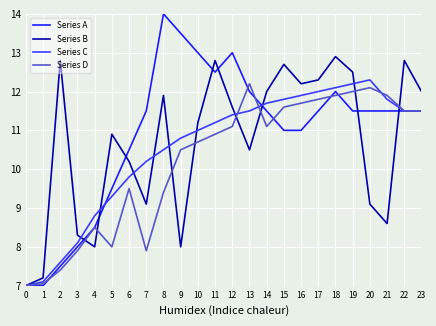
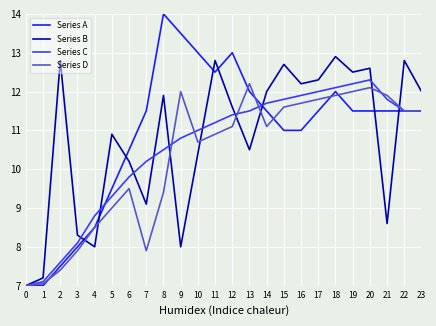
  {
    "Series B": {
      "1": 7.2,
      "3": 8.3,
      "4": 8.0,
      "5": 10.9,
      "6": 10.2,
      "7": 9.1,
      "8": 11.9,
      "9": 8.0,
-     "10": 11.2,
+     "10": 10.4,
      "11": 12.8,
      "12": 11.6,
      "13": 10.5,
      "14": 12.0,
      "15": 12.7,
      "16": 12.2,
      "17": 12.3,
      "18": 12.9,
      "19": 12.5,
-     "20": 9.1,
+     "20": 12.6,
      "21": 8.6,
      "22": 12.8,
      "23": 12.0
    },
    "Series D": {
      "2": 7.4,
      "3": 7.9,
-     "5": 8,
+     "5": 9,
      "6": 9.5,
      "7": 7.9,
      "8": 9.4,
-     "9": 10.5,
+     "9": 12.0,
      "10": 10.7,
      "11": 10.9,
      "12": 11.1,
      "13": 12.2,
      "14": 11.1,
      "15": 11.6,
      "16": 11.7,
      "17": 11.8,
      "18": 11.9,
      "19": 12.0,
      "20": 12.1,
      "21": 11.9
    }
  }
